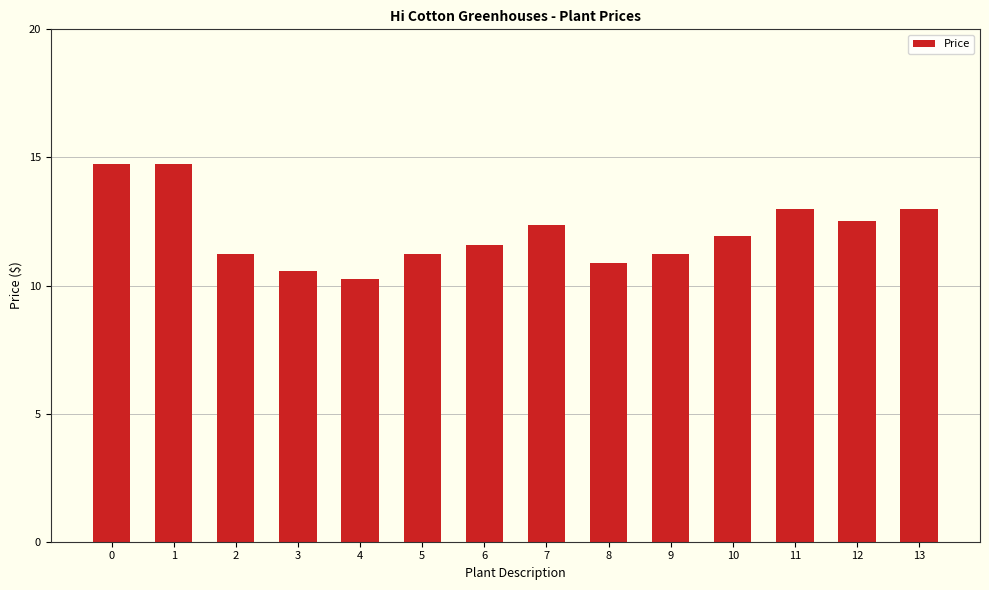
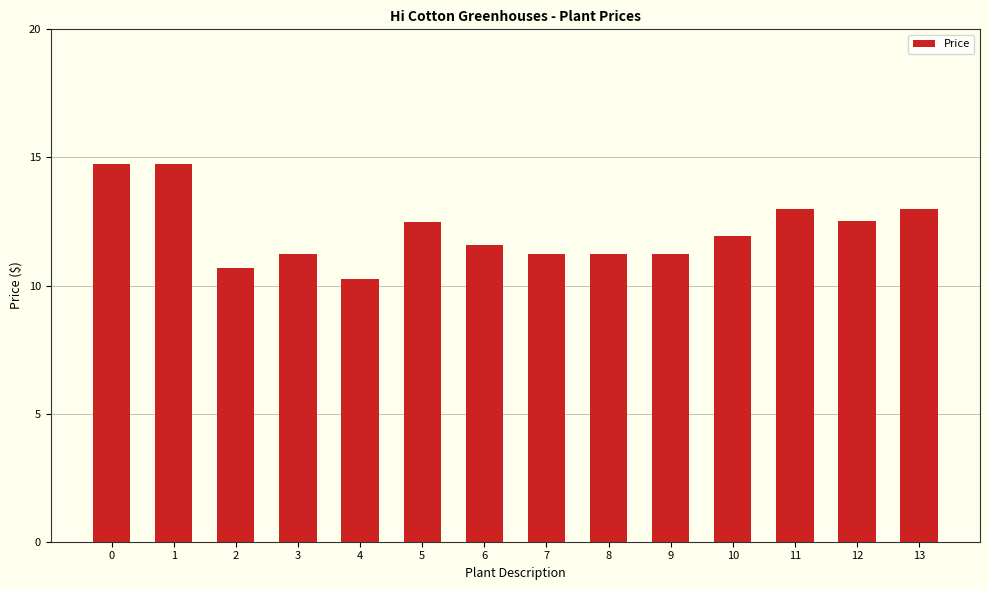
  {
    "0": 14.8,
    "1": 14.8,
-   "2": 11.3,
-   "3": 10.6,
+   "2": 10.7,
+   "3": 11.3,
    "4": 10.3,
-   "5": 11.3,
+   "5": 12.5,
    "6": 11.6,
-   "7": 12.4,
-   "8": 10.9,
+   "7": 11.3,
+   "8": 11.3,
    "9": 11.3,
    "10": 11.9,
    "11": 13.0,
    "12": 12.5,
    "13": 13.0
  }
